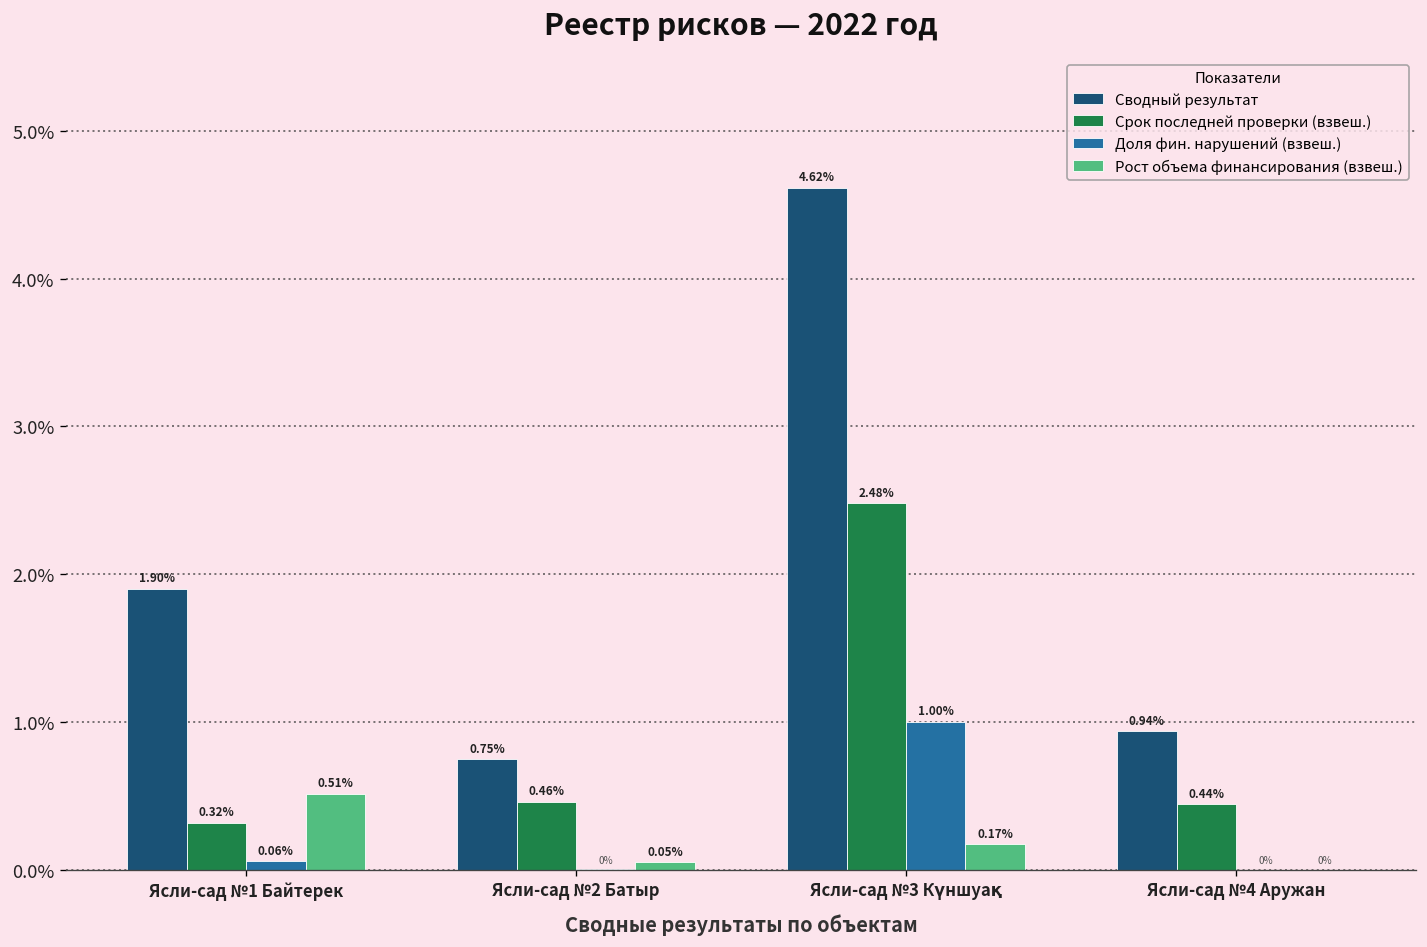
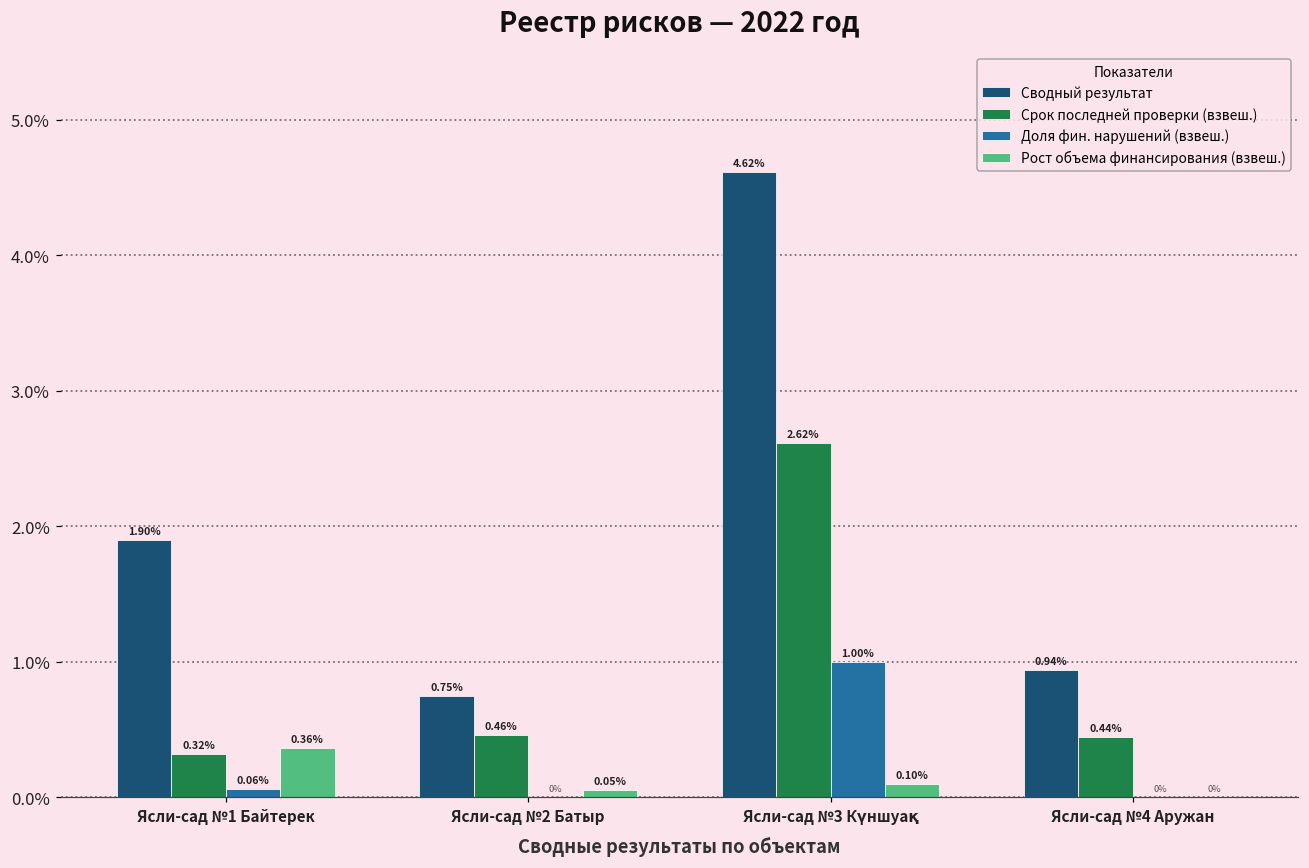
  {
    "Срок последней проверки (взвеш.)": {
      "Ясли-сад №1 Байтерек": "0.32%",
      "Ясли-сад №2 Батыр": "0.46%",
-     "Ясли-сад №3 Күншуақ": "2.48%",
+     "Ясли-сад №3 Күншуақ": "2.62%",
      "Ясли-сад №4 Аружан": "0.44%"
    },
    "Рост объема финансирования (взвеш.)": {
-     "Ясли-сад №1 Байтерек": "0.51%",
+     "Ясли-сад №1 Байтерек": "0.36%",
      "Ясли-сад №2 Батыр": "0.05%",
-     "Ясли-сад №3 Күншуақ": "0.17%",
+     "Ясли-сад №3 Күншуақ": "0.10%",
      "Ясли-сад №4 Аружан": "0%"
    }
  }
